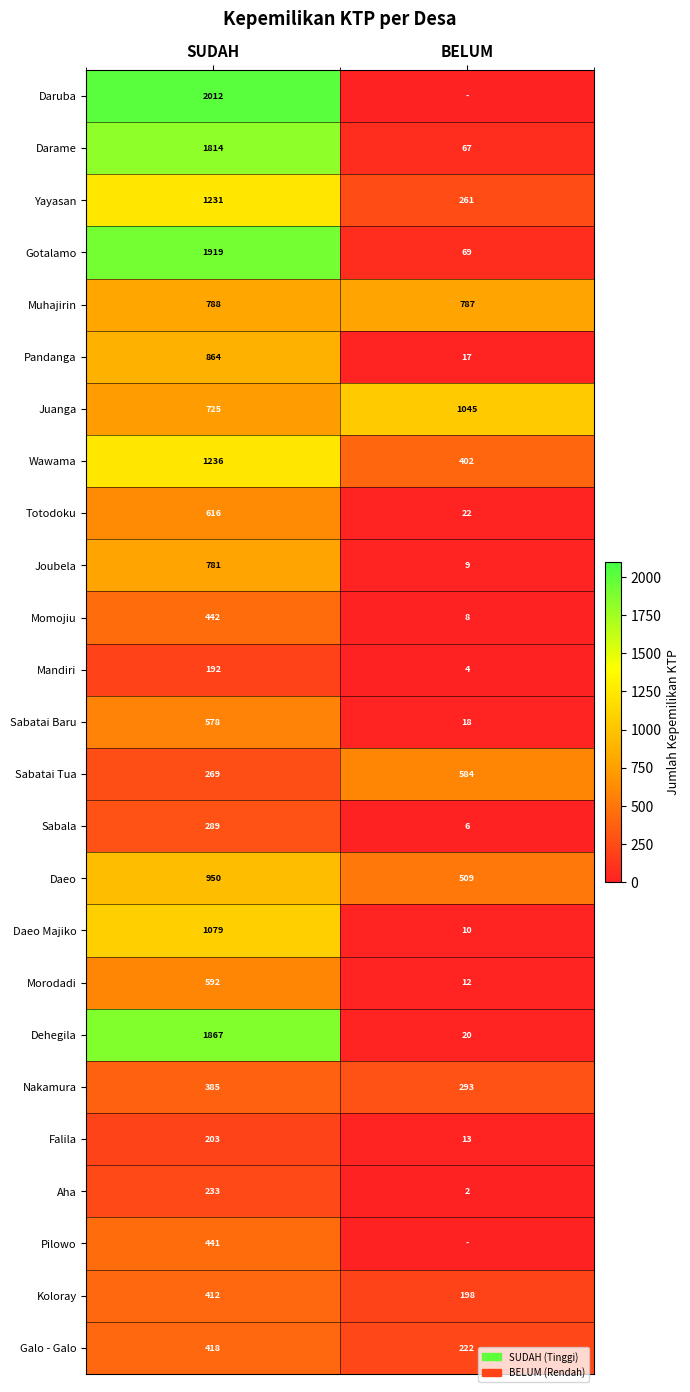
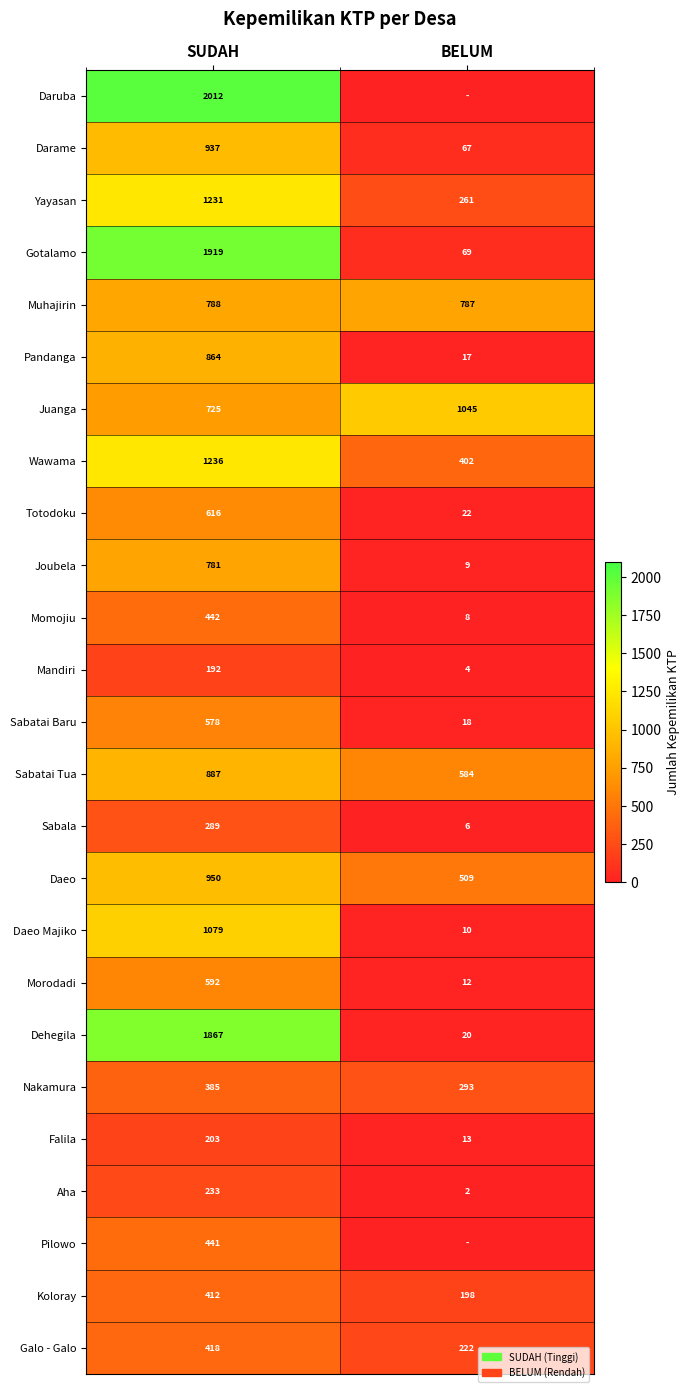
  {
    "Daruba": {
      "SUDAH": 2012
    },
    "Darame": {
-     "SUDAH": 1814,
+     "SUDAH": 937,
      "BELUM": 67
    },
    "Yayasan": {
      "SUDAH": 1231,
      "BELUM": 261
    },
    "Gotalamo": {
      "SUDAH": 1919,
      "BELUM": 69
    },
    "Muhajirin": {
      "SUDAH": 788,
      "BELUM": 787
    },
    "Pandanga": {
      "SUDAH": 864,
      "BELUM": 17
    },
    "Juanga": {
      "SUDAH": 725,
      "BELUM": 1045
    },
    "Wawama": {
      "SUDAH": 1236,
      "BELUM": 402
    },
    "Totodoku": {
      "SUDAH": 616,
      "BELUM": 22
    },
    "Joubela": {
      "SUDAH": 781,
      "BELUM": 9
    },
    "Momojiu": {
      "SUDAH": 442,
      "BELUM": 8
    },
    "Mandiri": {
      "SUDAH": 192,
      "BELUM": 4
    },
    "Sabatai Baru": {
      "SUDAH": 578,
      "BELUM": 18
    },
    "Sabatai Tua": {
-     "SUDAH": 269,
+     "SUDAH": 887,
      "BELUM": 584
    },
    "Sabala": {
      "SUDAH": 289,
      "BELUM": 6
    },
    "Daeo": {
      "SUDAH": 950,
      "BELUM": 509
    },
    "Daeo Majiko": {
      "SUDAH": 1079,
      "BELUM": 10
    },
    "Morodadi": {
      "SUDAH": 592,
      "BELUM": 12
    },
    "Dehegila": {
      "SUDAH": 1867,
      "BELUM": 20
    },
    "Nakamura": {
      "SUDAH": 385,
      "BELUM": 293
    },
    "Falila": {
      "SUDAH": 203,
      "BELUM": 13
    },
    "Aha": {
      "SUDAH": 233,
      "BELUM": 2
    },
    "Pilowo": {
      "SUDAH": 441
    },
    "Koloray": {
      "SUDAH": 412,
      "BELUM": 198
    },
    "Galo - Galo": {
      "SUDAH": 418,
      "BELUM": 222
    }
  }
